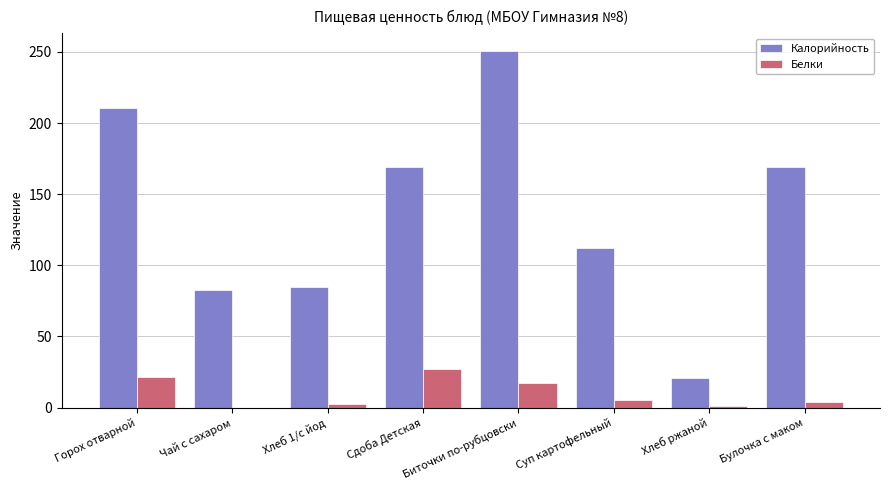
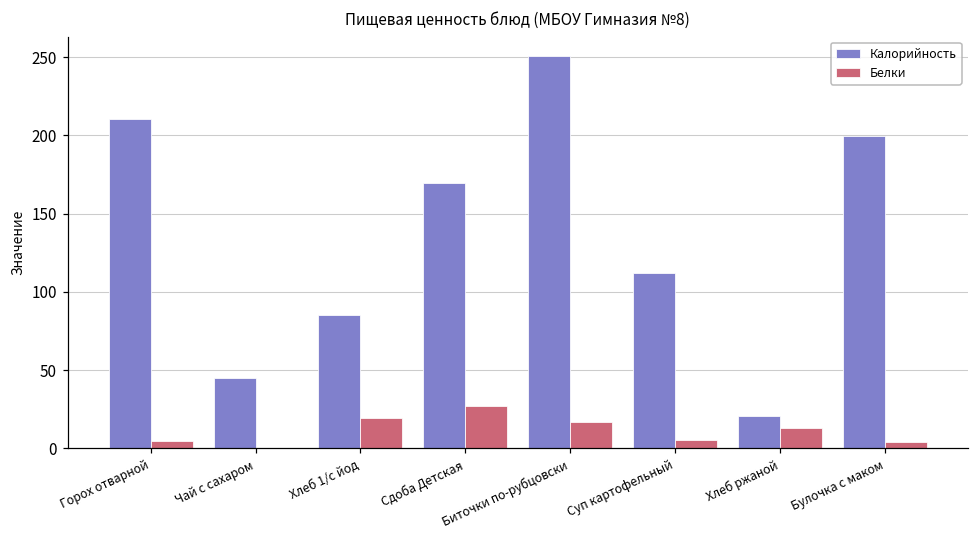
  {
    "Калорийность": {
      "Горох отварной": 210,
-     "Чай с сахаром": 82,
+     "Чай с сахаром": 45,
      "Хлеб 1/с йод": 85,
      "Сдоба Детская": 169,
      "Биточки по-рубцовски": 251,
      "Суп картофельный": 112,
      "Хлеб ржаной": 21,
-     "Булочка с маком": 169
+     "Булочка с маком": 200
    },
    "Белки": {
-     "Горох отварной": 21,
+     "Горох отварной": 5,
      "Чай с сахаром": 0,
-     "Хлеб 1/с йод": 3,
+     "Хлеб 1/с йод": 19,
      "Сдоба Детская": 27,
      "Биточки по-рубцовски": 17,
      "Суп картофельный": 6,
-     "Хлеб ржаной": 1,
+     "Хлеб ржаной": 13,
      "Булочка с маком": 4
    }
  }
